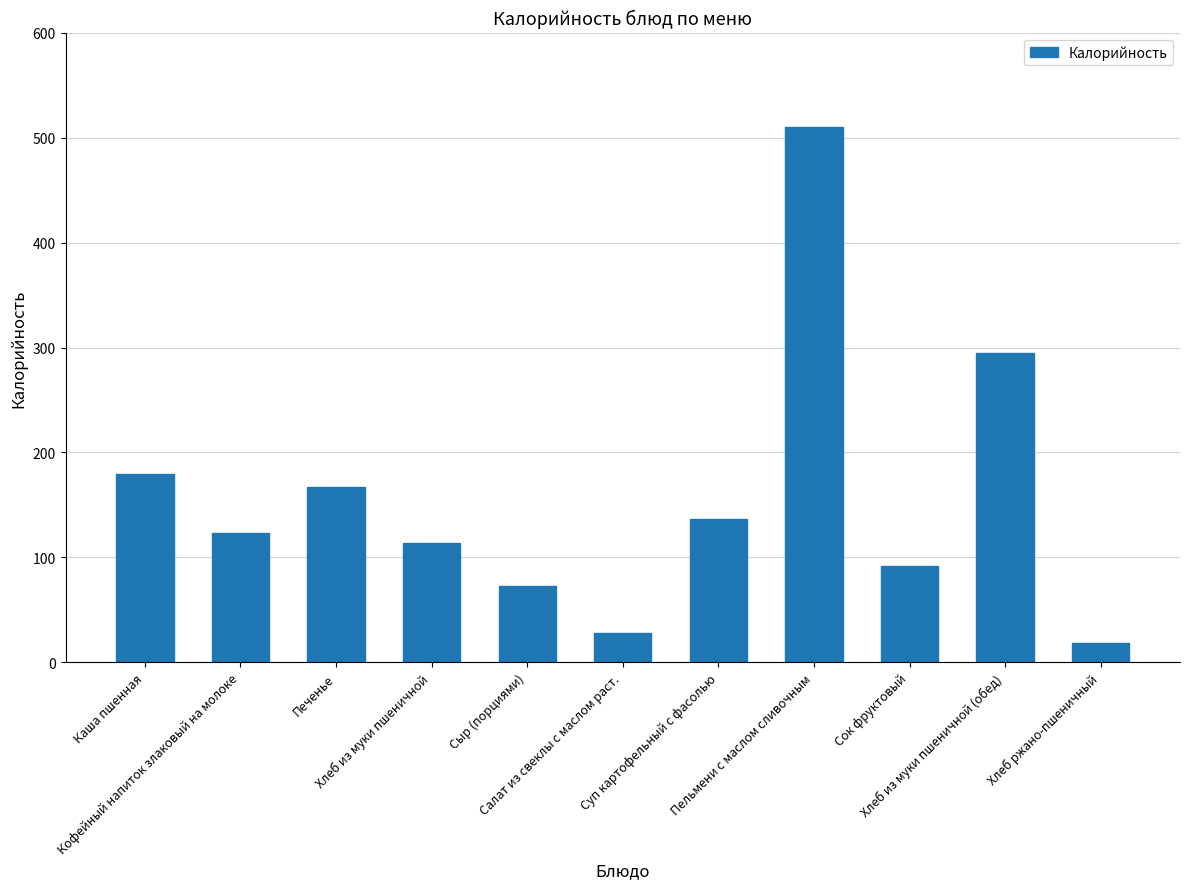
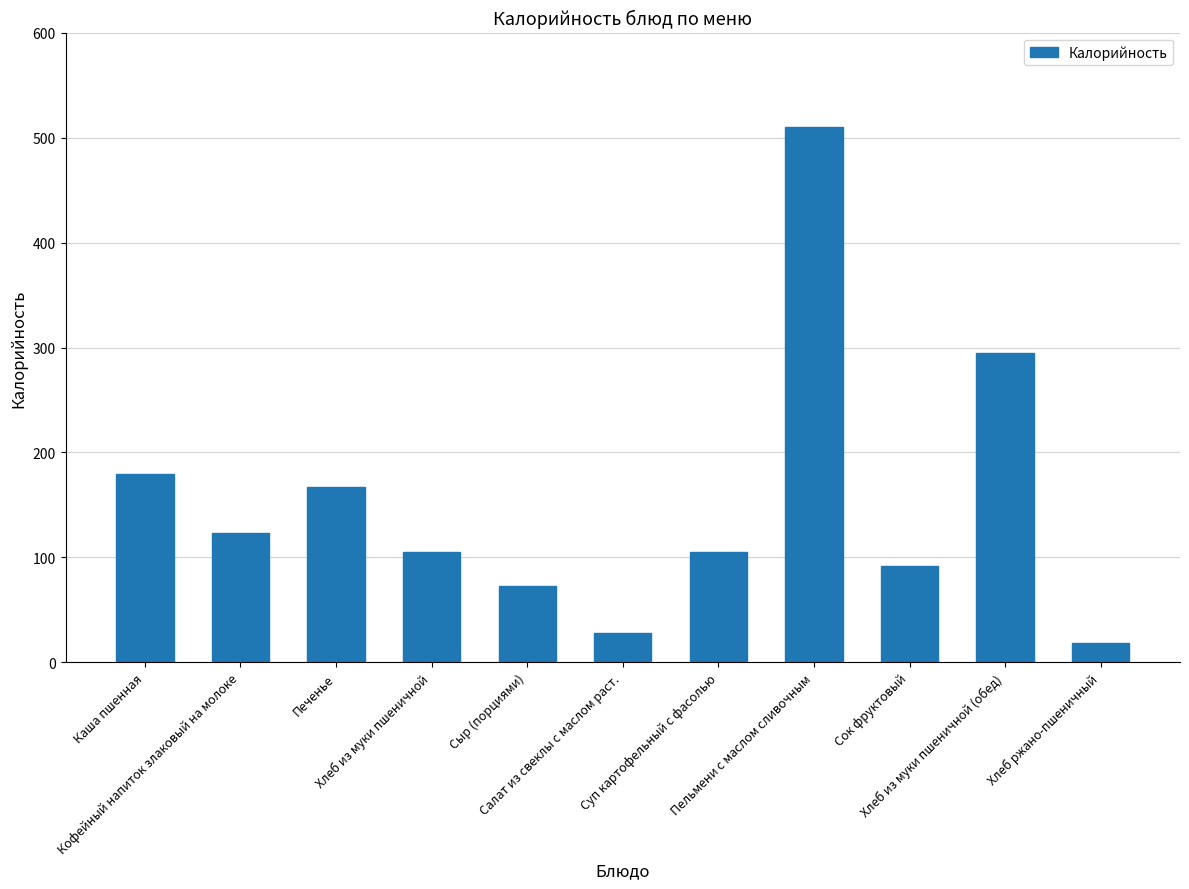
  {
    "Каша пшенная": 180,
    "Кофейный напиток злаковый на молоке": 123,
    "Печенье": 167,
-   "Хлеб из муки пшеничной": 114,
+   "Хлеб из муки пшеничной": 105,
    "Сыр (порциями)": 73,
    "Салат из свеклы с маслом раст.": 28,
-   "Суп картофельный с фасолью": 137,
+   "Суп картофельный с фасолью": 106,
    "Пельмени с маслом сливочным": 510,
    "Сок фруктовый": 92,
    "Хлеб из муки пшеничной (обед)": 295,
    "Хлеб ржано-пшеничный": 19
  }
